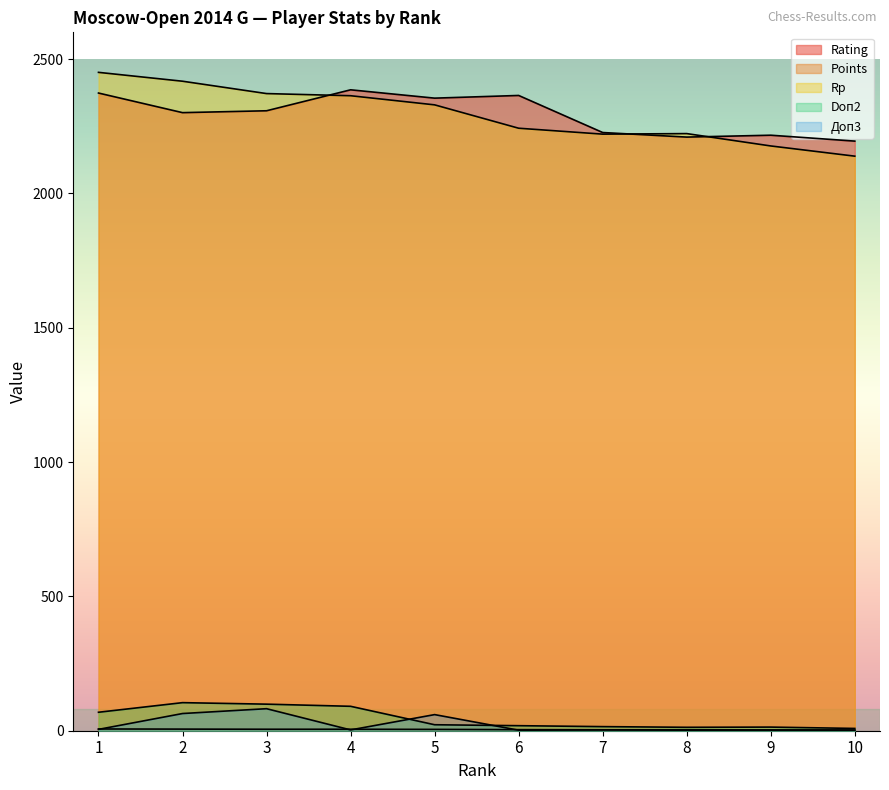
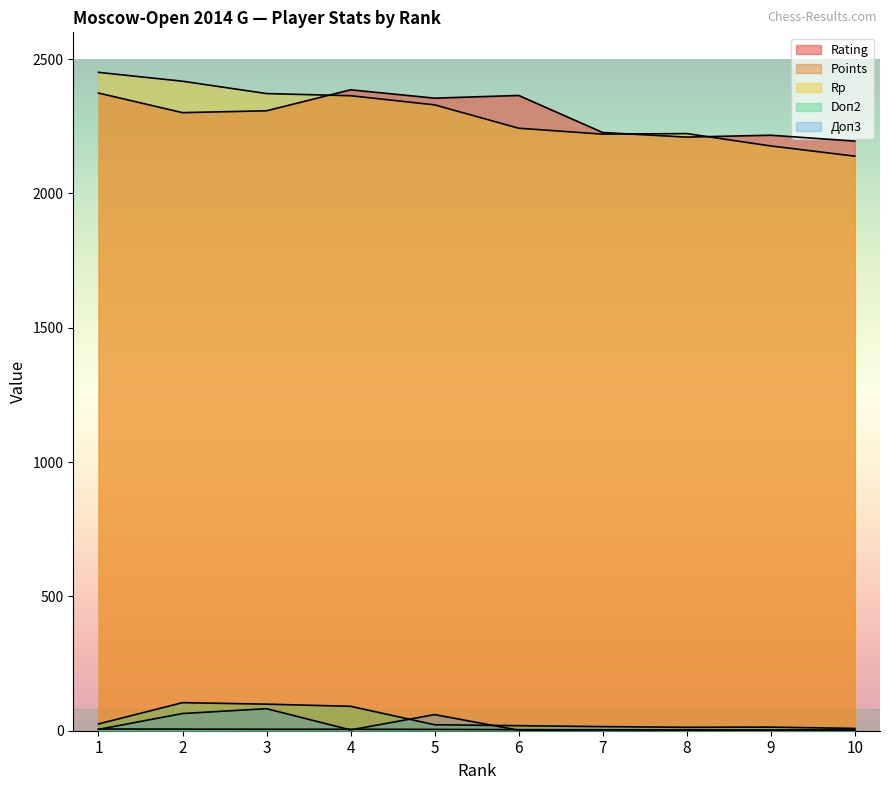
  {
    "Doп2": {
-     "1": 70,
+     "1": 30,
      "2": 100,
      "3": 100,
      "4": 90,
      "5": 20,
      "6": 20,
      "7": 20,
      "9": 10
    },
    "Доп3": {
      "2": 60,
      "3": 80,
      "5": 60
    }
  }
